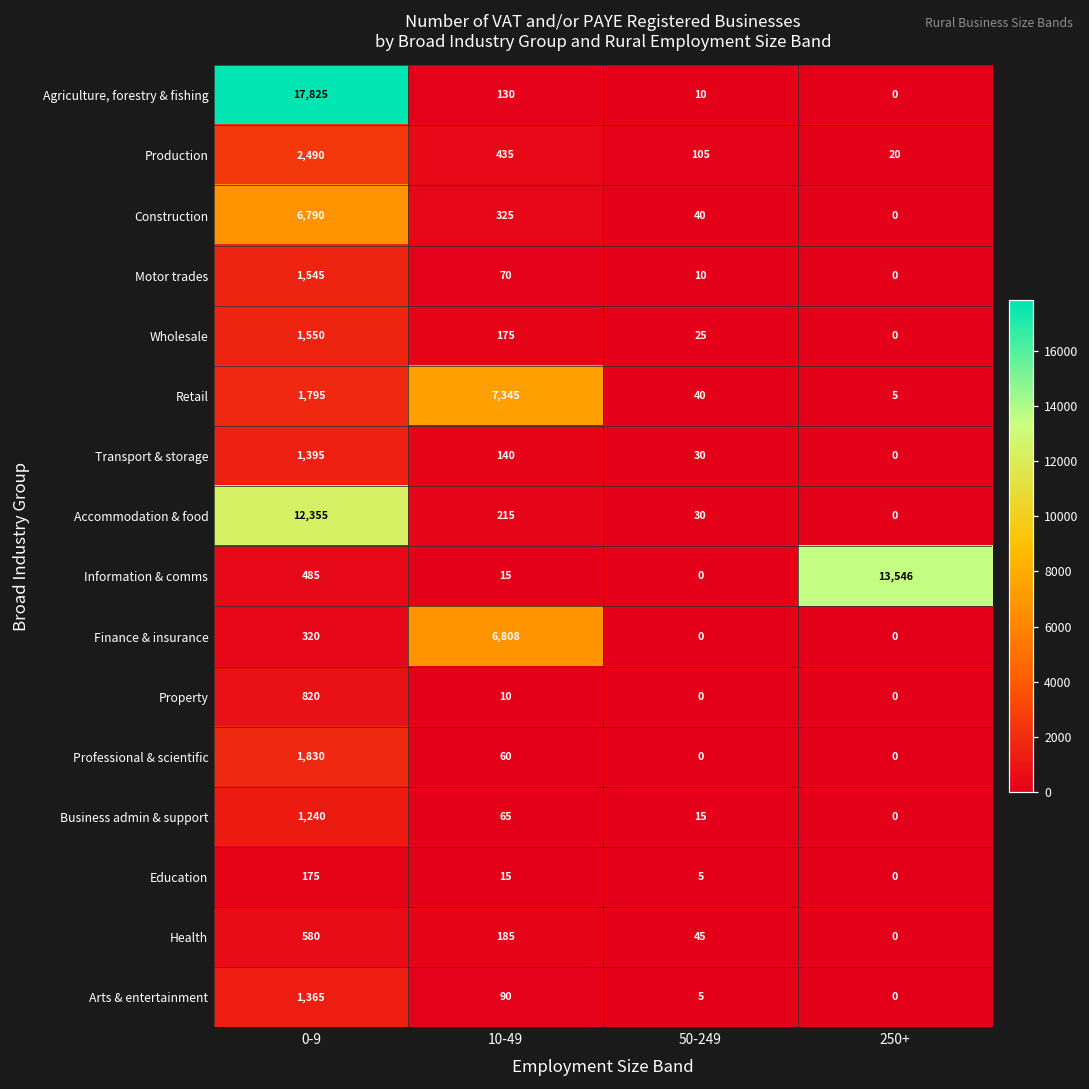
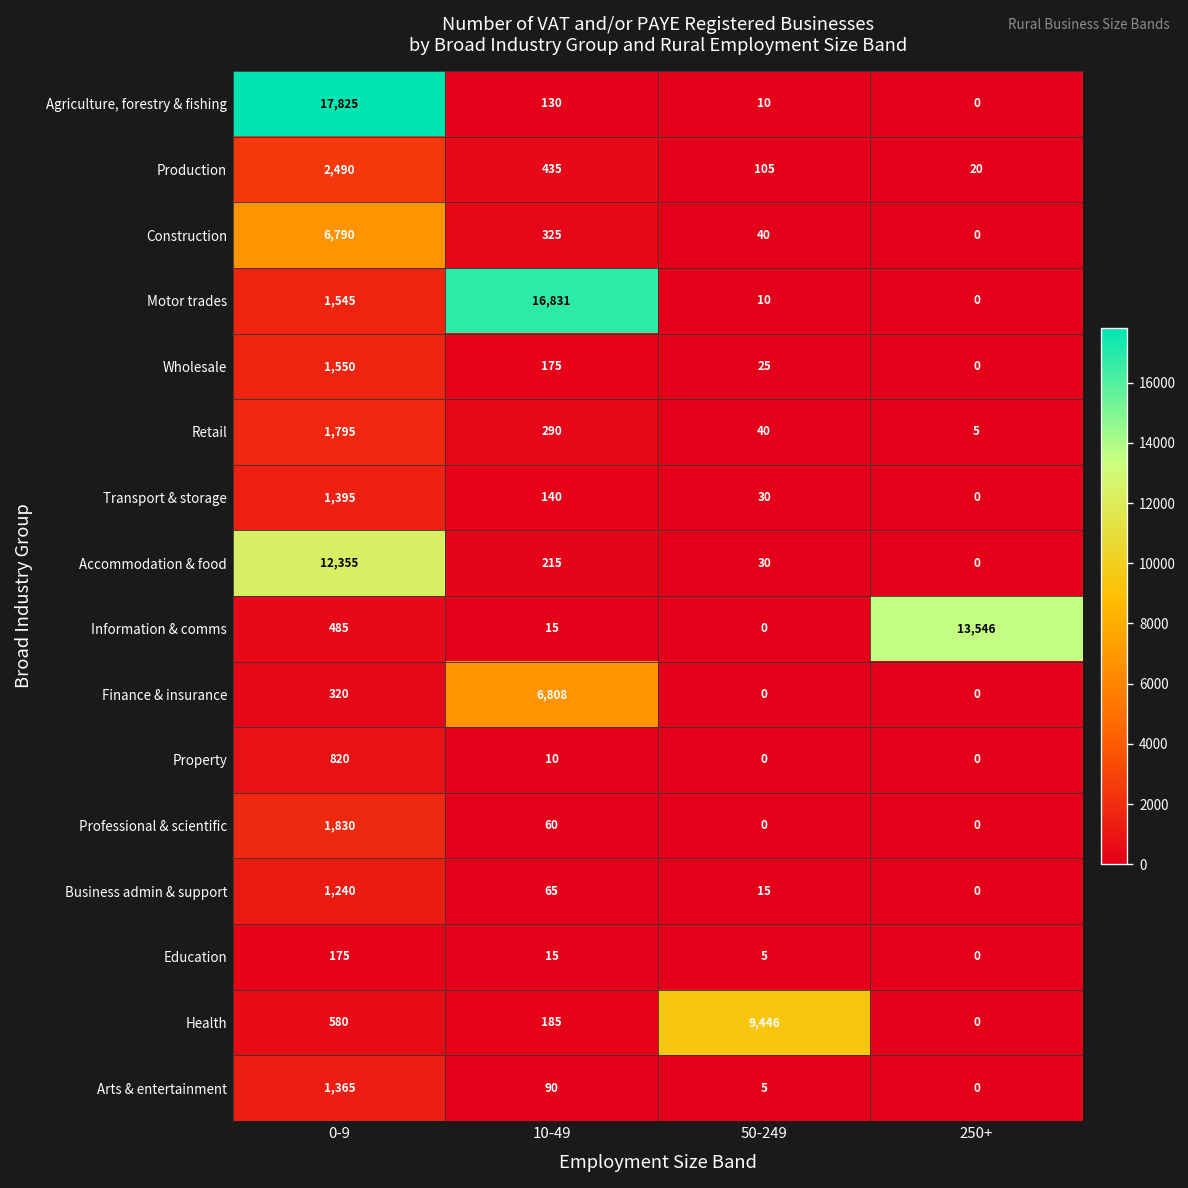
  {
    "Agriculture, forestry & fishing": {
      "0-9": "17,825",
      "10-49": "130",
      "50-249": "10",
      "250+": "0"
    },
    "Production": {
      "0-9": "2,490",
      "10-49": "435",
      "50-249": "105",
      "250+": "20"
    },
    "Construction": {
      "0-9": "6,790",
      "10-49": "325",
      "50-249": "40",
      "250+": "0"
    },
    "Motor trades": {
      "0-9": "1,545",
-     "10-49": "70",
+     "10-49": "16,831",
      "50-249": "10",
      "250+": "0"
    },
    "Wholesale": {
      "0-9": "1,550",
      "10-49": "175",
      "50-249": "25",
      "250+": "0"
    },
    "Retail": {
      "0-9": "1,795",
-     "10-49": "7,345",
+     "10-49": "290",
      "50-249": "40",
      "250+": "5"
    },
    "Transport & storage": {
      "0-9": "1,395",
      "10-49": "140",
      "50-249": "30",
      "250+": "0"
    },
    "Accommodation & food": {
      "0-9": "12,355",
      "10-49": "215",
      "50-249": "30",
      "250+": "0"
    },
    "Information & comms": {
      "0-9": "485",
      "10-49": "15",
      "50-249": "0",
      "250+": "13,546"
    },
    "Finance & insurance": {
      "0-9": "320",
      "10-49": "6,808",
      "50-249": "0",
      "250+": "0"
    },
    "Property": {
      "0-9": "820",
      "10-49": "10",
      "50-249": "0",
      "250+": "0"
    },
    "Professional & scientific": {
      "0-9": "1,830",
      "10-49": "60",
      "50-249": "0",
      "250+": "0"
    },
    "Business admin & support": {
      "0-9": "1,240",
      "10-49": "65",
      "50-249": "15",
      "250+": "0"
    },
    "Education": {
      "0-9": "175",
      "10-49": "15",
      "50-249": "5",
      "250+": "0"
    },
    "Health": {
      "0-9": "580",
      "10-49": "185",
-     "50-249": "45",
+     "50-249": "9,446",
      "250+": "0"
    },
    "Arts & entertainment": {
      "0-9": "1,365",
      "10-49": "90",
      "50-249": "5",
      "250+": "0"
    }
  }
